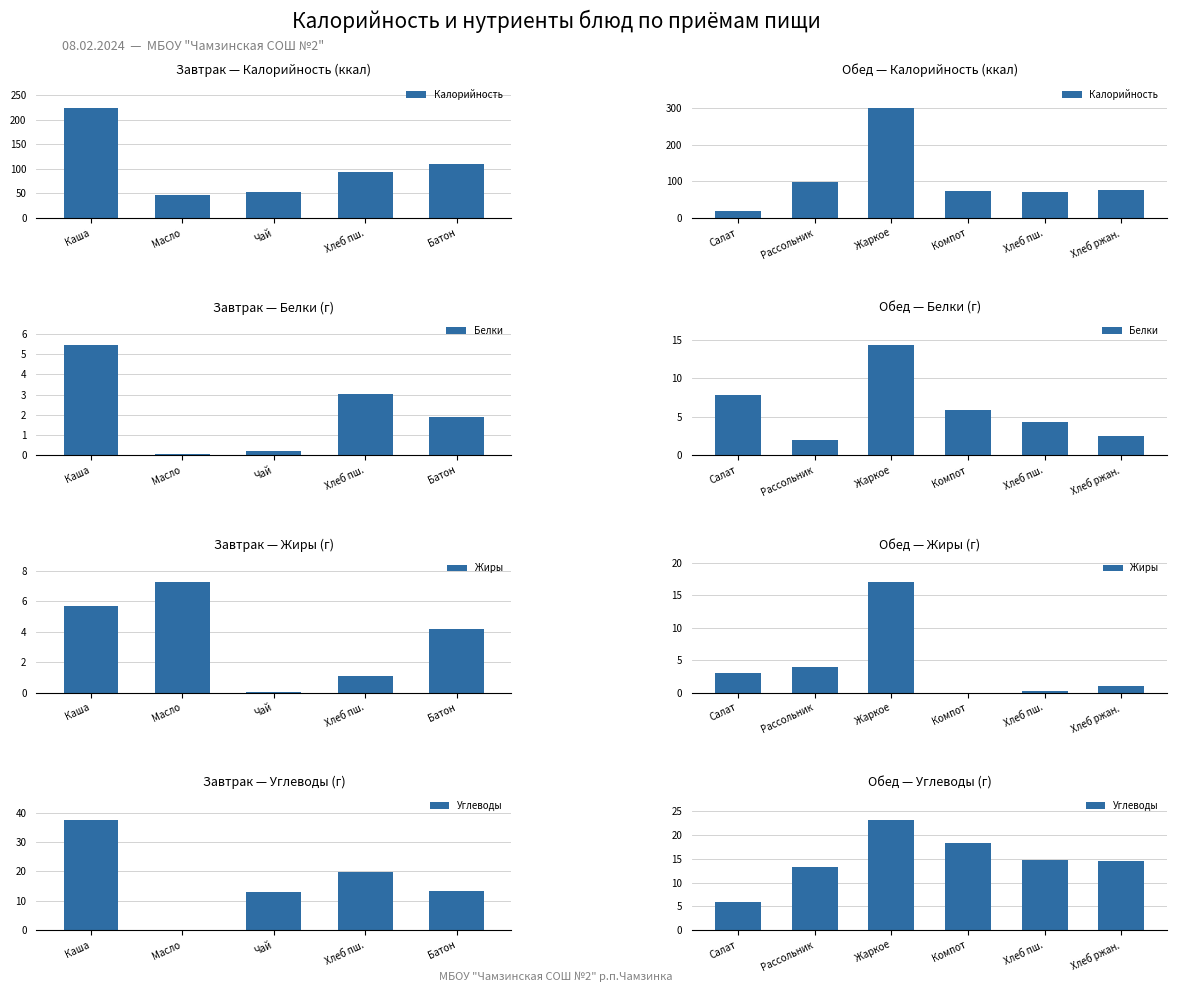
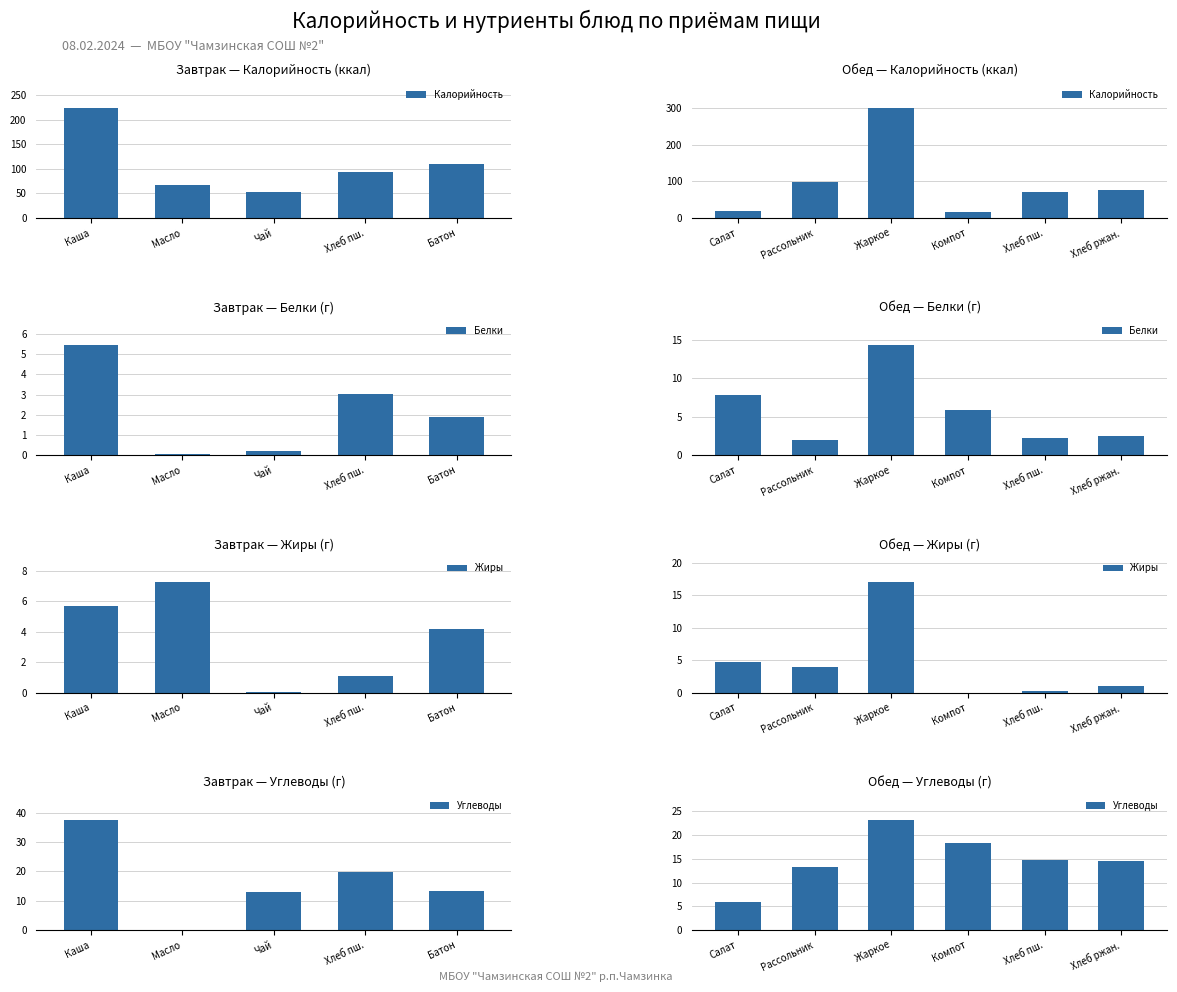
  {
    "Завтрак — Калорийность (ккал)": {
      "Каша": 220,
-     "Масло": 50,
+     "Масло": 70,
      "Чай": 50,
      "Хлеб пш.": 90,
      "Батон": 110
    },
    "Обед — Калорийность (ккал)": {
      "Салат": 20,
      "Рассольник": 100,
      "Жаркое": 300,
-     "Компот": 70,
+     "Компот": 20,
      "Хлеб пш.": 70,
      "Хлеб ржан.": 80
    },
    "Завтрак — Белки (г)": {
      "Каша": 5.5,
      "Чай": 0.2,
      "Хлеб пш.": 3.0,
      "Батон": 1.9
    },
    "Обед — Белки (г)": {
      "Салат": 8,
      "Рассольник": 2,
      "Жаркое": 14,
      "Компот": 6,
-     "Хлеб пш.": 4,
+     "Хлеб пш.": 2,
      "Хлеб ржан.": 3
    },
    "Завтрак — Жиры (г)": {
      "Каша": 5.7,
      "Масло": 7.3,
      "Хлеб пш.": 1.1,
      "Батон": 4.2
    },
    "Обед — Жиры (г)": {
-     "Салат": 3,
+     "Салат": 5,
      "Рассольник": 4,
      "Жаркое": 17,
      "Компот": 0,
      "Хлеб ржан.": 1
    },
    "Завтрак — Углеводы (г)": {
      "Каша": 38,
      "Чай": 13,
      "Хлеб пш.": 20,
      "Батон": 13
    },
    "Обед — Углеводы (г)": {
      "Салат": 6,
      "Рассольник": 13,
      "Жаркое": 23,
      "Компот": 18,
      "Хлеб пш.": 15,
      "Хлеб ржан.": 14
    }
  }
